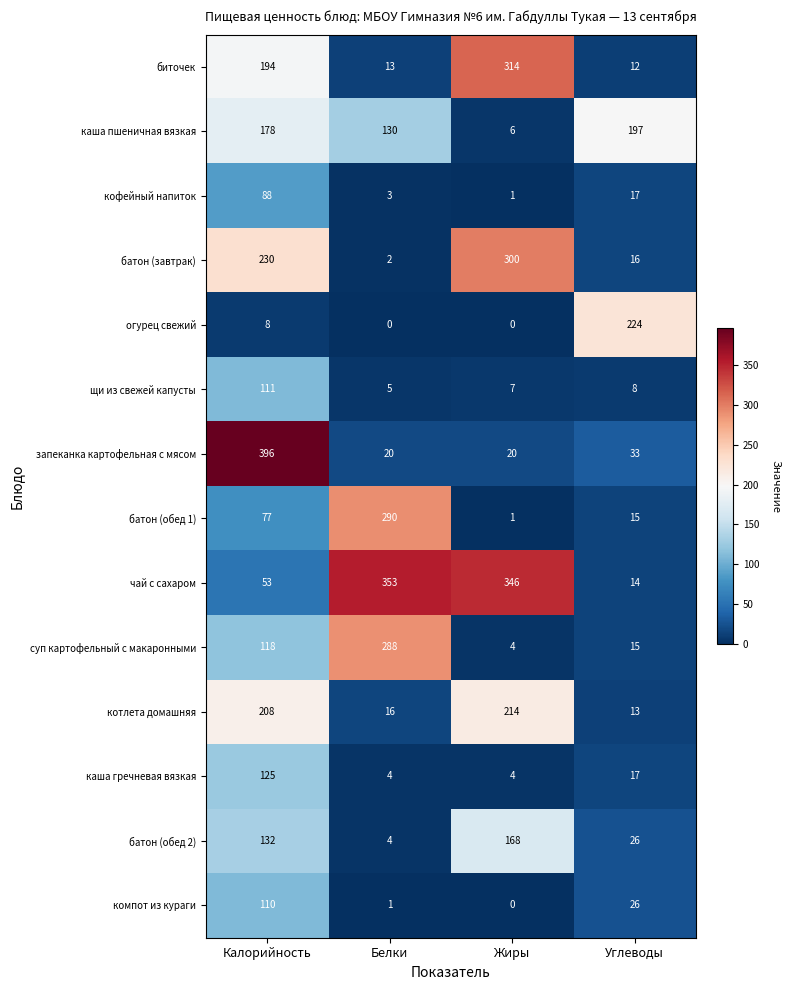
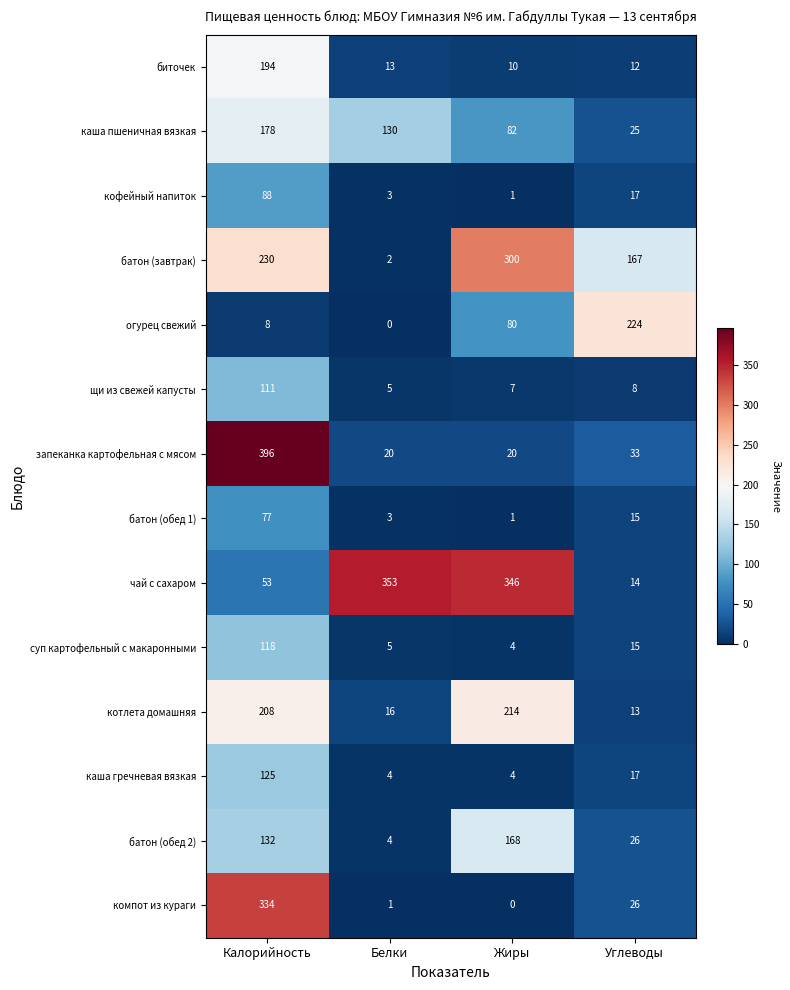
  {
    "биточек": {
      "Калорийность": 194,
      "Белки": 13,
-     "Жиры": 314,
+     "Жиры": 10,
      "Углеводы": 12
    },
    "каша пшеничная вязкая": {
      "Калорийность": 178,
      "Белки": 130,
-     "Жиры": 6,
-     "Углеводы": 197
+     "Жиры": 82,
+     "Углеводы": 25
    },
    "кофейный напиток": {
      "Калорийность": 88,
      "Белки": 3,
      "Жиры": 1,
      "Углеводы": 17
    },
    "батон (завтрак)": {
      "Калорийность": 230,
      "Белки": 2,
      "Жиры": 300,
-     "Углеводы": 16
+     "Углеводы": 167
    },
    "огурец свежий": {
      "Калорийность": 8,
      "Белки": 0,
-     "Жиры": 0,
+     "Жиры": 80,
      "Углеводы": 224
    },
    "щи из свежей капусты": {
      "Калорийность": 111,
      "Белки": 5,
      "Жиры": 7,
      "Углеводы": 8
    },
    "запеканка картофельная с мясом": {
      "Калорийность": 396,
      "Белки": 20,
      "Жиры": 20,
      "Углеводы": 33
    },
    "батон (обед 1)": {
      "Калорийность": 77,
-     "Белки": 290,
+     "Белки": 3,
      "Жиры": 1,
      "Углеводы": 15
    },
    "чай с сахаром": {
      "Калорийность": 53,
      "Белки": 353,
      "Жиры": 346,
      "Углеводы": 14
    },
    "суп картофельный с макаронными": {
      "Калорийность": 118,
-     "Белки": 288,
+     "Белки": 5,
      "Жиры": 4,
      "Углеводы": 15
    },
    "котлета домашняя": {
      "Калорийность": 208,
      "Белки": 16,
      "Жиры": 214,
      "Углеводы": 13
    },
    "каша гречневая вязкая": {
      "Калорийность": 125,
      "Белки": 4,
      "Жиры": 4,
      "Углеводы": 17
    },
    "батон (обед 2)": {
      "Калорийность": 132,
      "Белки": 4,
      "Жиры": 168,
      "Углеводы": 26
    },
    "компот из кураги": {
-     "Калорийность": 110,
+     "Калорийность": 334,
      "Белки": 1,
      "Жиры": 0,
      "Углеводы": 26
    }
  }
